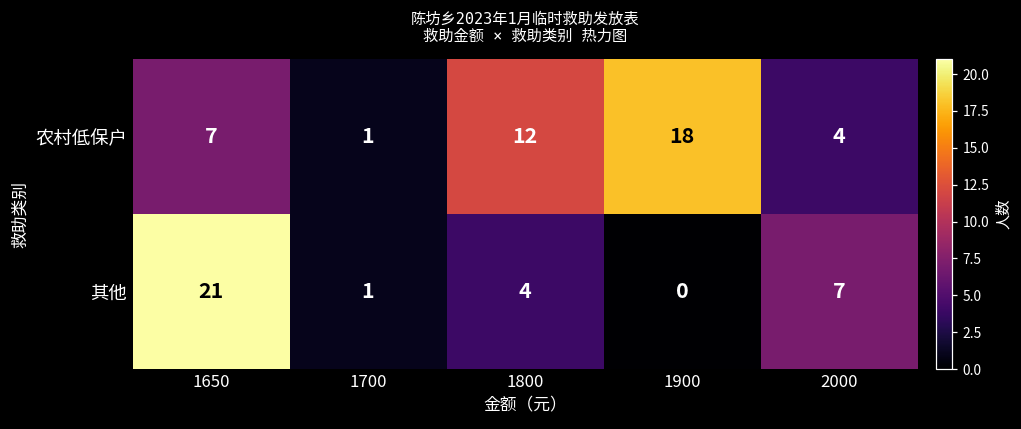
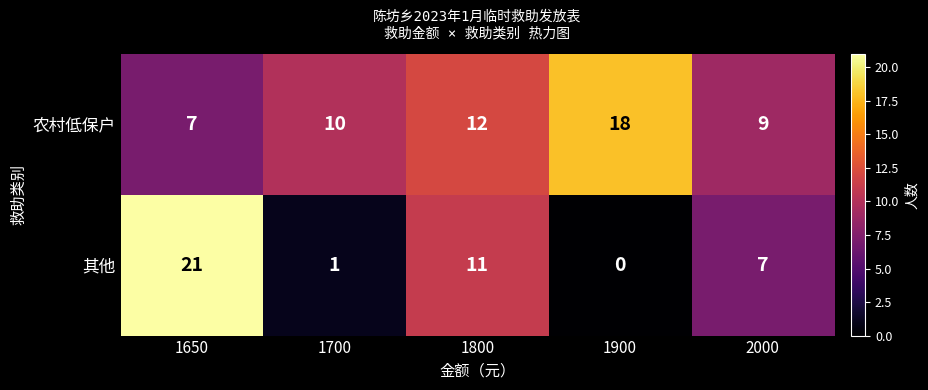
  {
    "农村低保户": {
      "1650": 7,
-     "1700": 1,
+     "1700": 10,
      "1800": 12,
      "1900": 18,
-     "2000": 4
+     "2000": 9
    },
    "其他": {
      "1650": 21,
      "1700": 1,
-     "1800": 4,
+     "1800": 11,
      "1900": 0,
      "2000": 7
    }
  }
